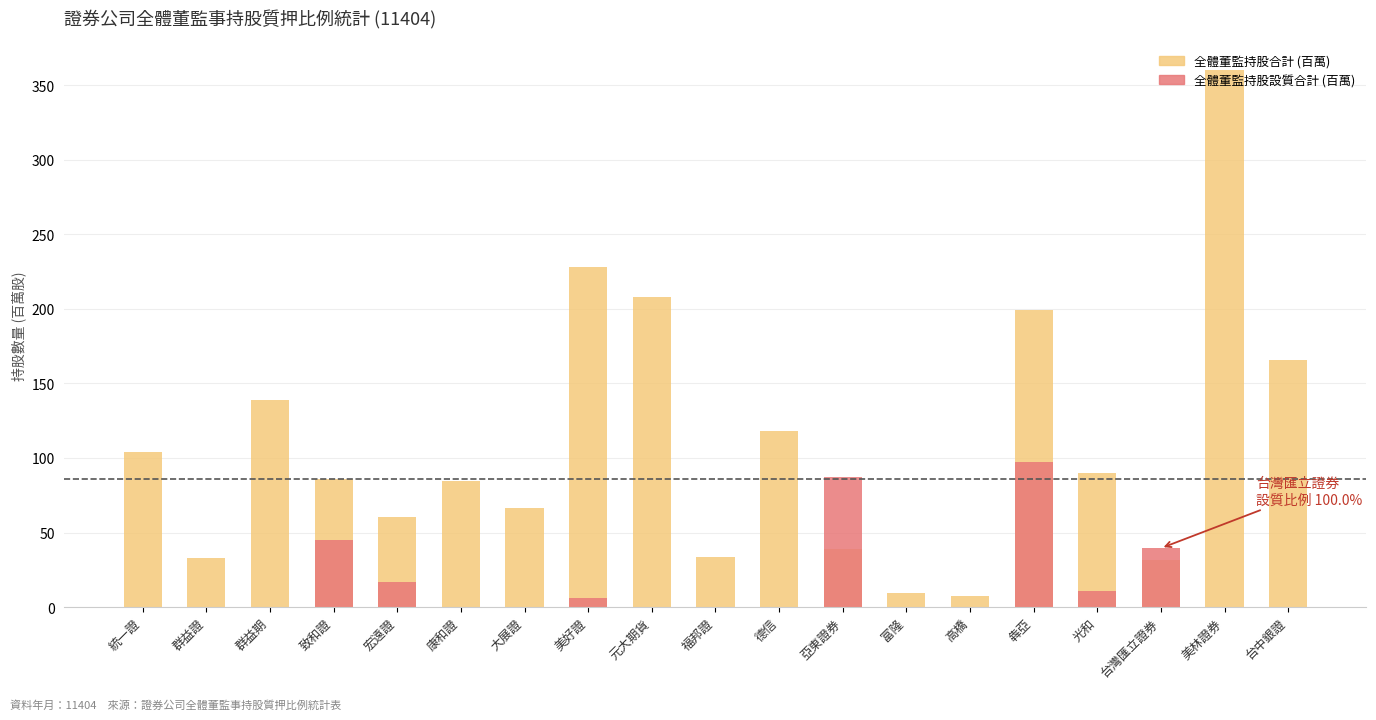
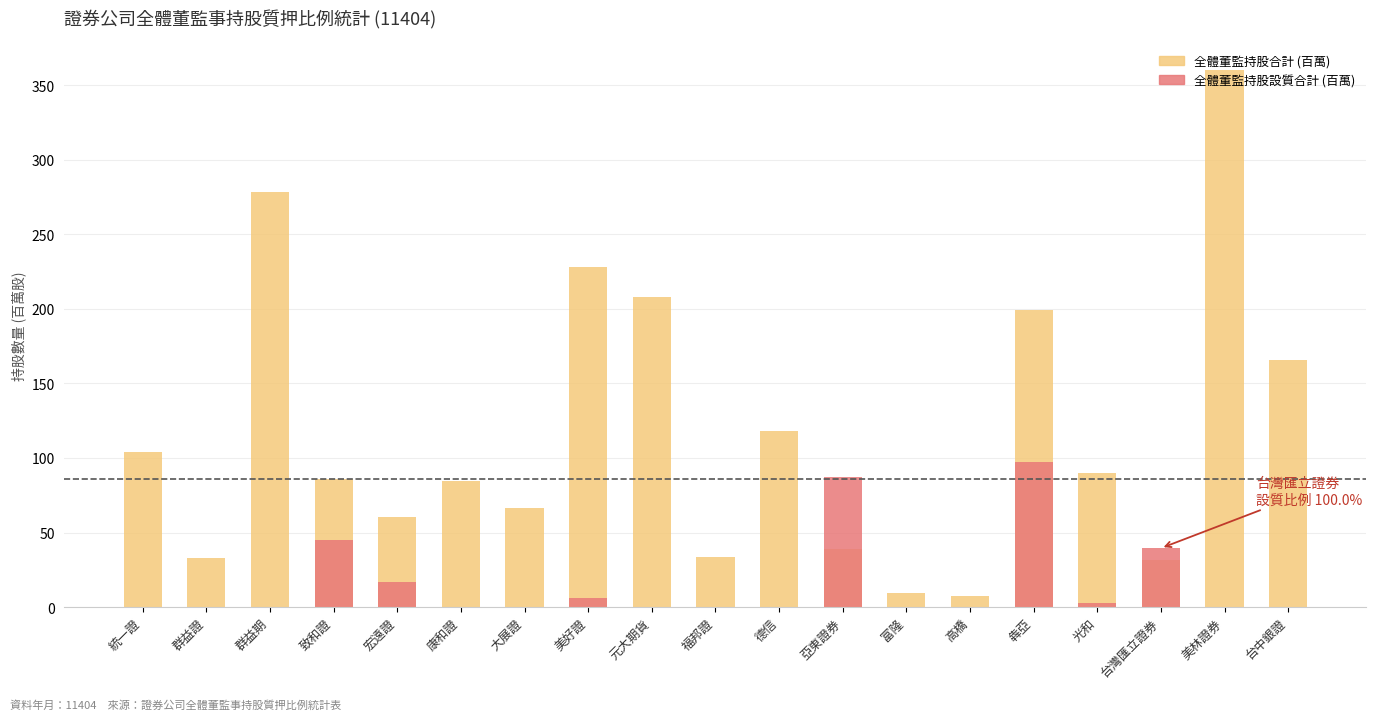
  {
    "全體董監持股合計 (百萬)": {
      "統一證": 104,
      "群益證": 33,
-     "群益期": 139,
+     "群益期": 279,
      "致和證": 86,
      "宏遠證": 60,
      "康和證": 85,
      "大展證": 66,
      "美好證": 228,
      "元大期貨": 208,
      "福邦證": 33,
      "德信": 118,
      "富隆": 9,
      "高橋": 8,
      "犇亞": 199,
      "光和": 90,
      "美林證券": 360,
      "台中銀證": 166
    },
    "全體董監持股設質合計 (百萬)": {
      "統一證": 0,
      "群益證": 0,
      "群益期": 0,
      "康和證": 0,
      "大展證": 0,
      "元大期貨": 0,
      "福邦證": 0,
      "德信": 0,
      "亞東證券": 87,
      "富隆": 0,
-     "光和": 11,
+     "光和": 2,
      "美林證券": 0,
      "台中銀證": 0
    }
  }
